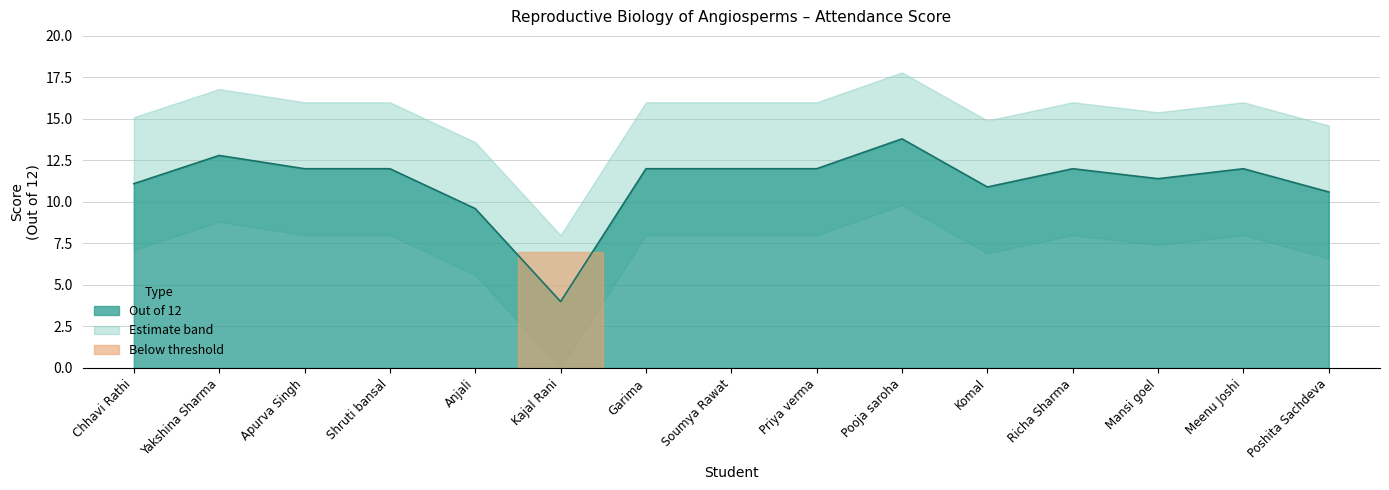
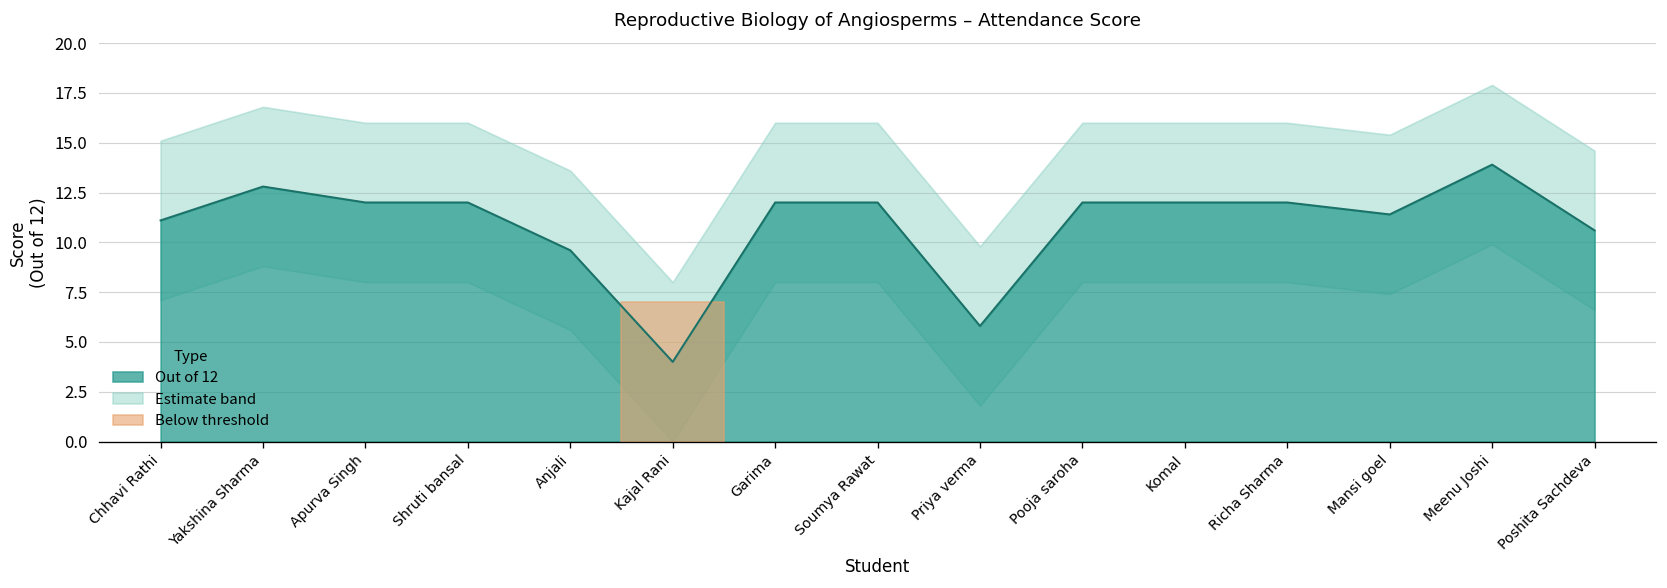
  {
    "Estimate band": {
      "Kajal Rani": 8.0
    },
    "Out of 12": {
      "Chhavi Rathi": 11.1,
      "Yakshina Sharma": 12.8,
      "Apurva Singh": 12.0,
      "Shruti bansal": 12.0,
      "Anjali": 9.6,
      "Kajal Rani": 4.0,
      "Garima": 12.0,
      "Soumya Rawat": 12.0,
-     "Priya verma": 12.0,
-     "Pooja saroha": 13.8,
-     "Komal": 10.9,
+     "Priya verma": 5.8,
+     "Pooja saroha": 12.0,
+     "Komal": 12.0,
      "Richa Sharma": 12.0,
      "Mansi goel": 11.4,
-     "Meenu Joshi": 12.0,
+     "Meenu Joshi": 13.9,
      "Poshita Sachdeva": 10.6
    }
  }
